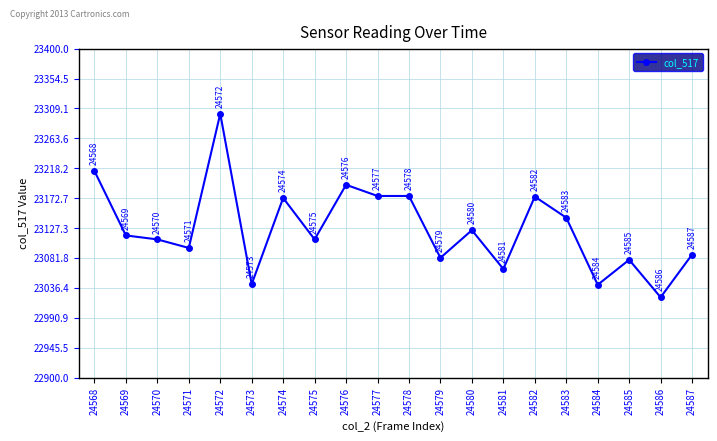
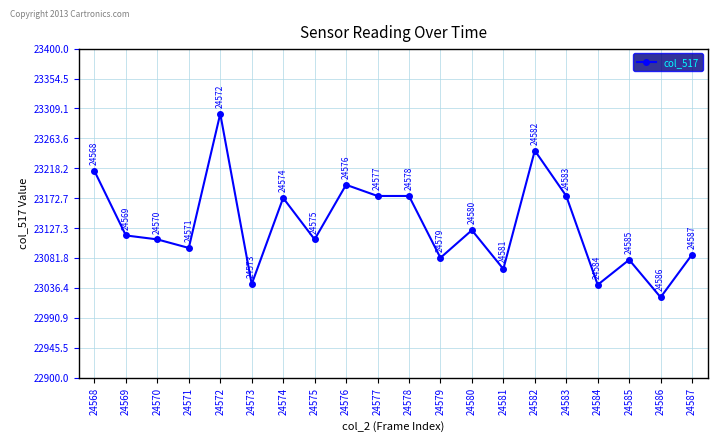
  {
-   "24582": 23180,
-   "24583": 23140
+   "24582": 23250,
+   "24583": 23180
  }
